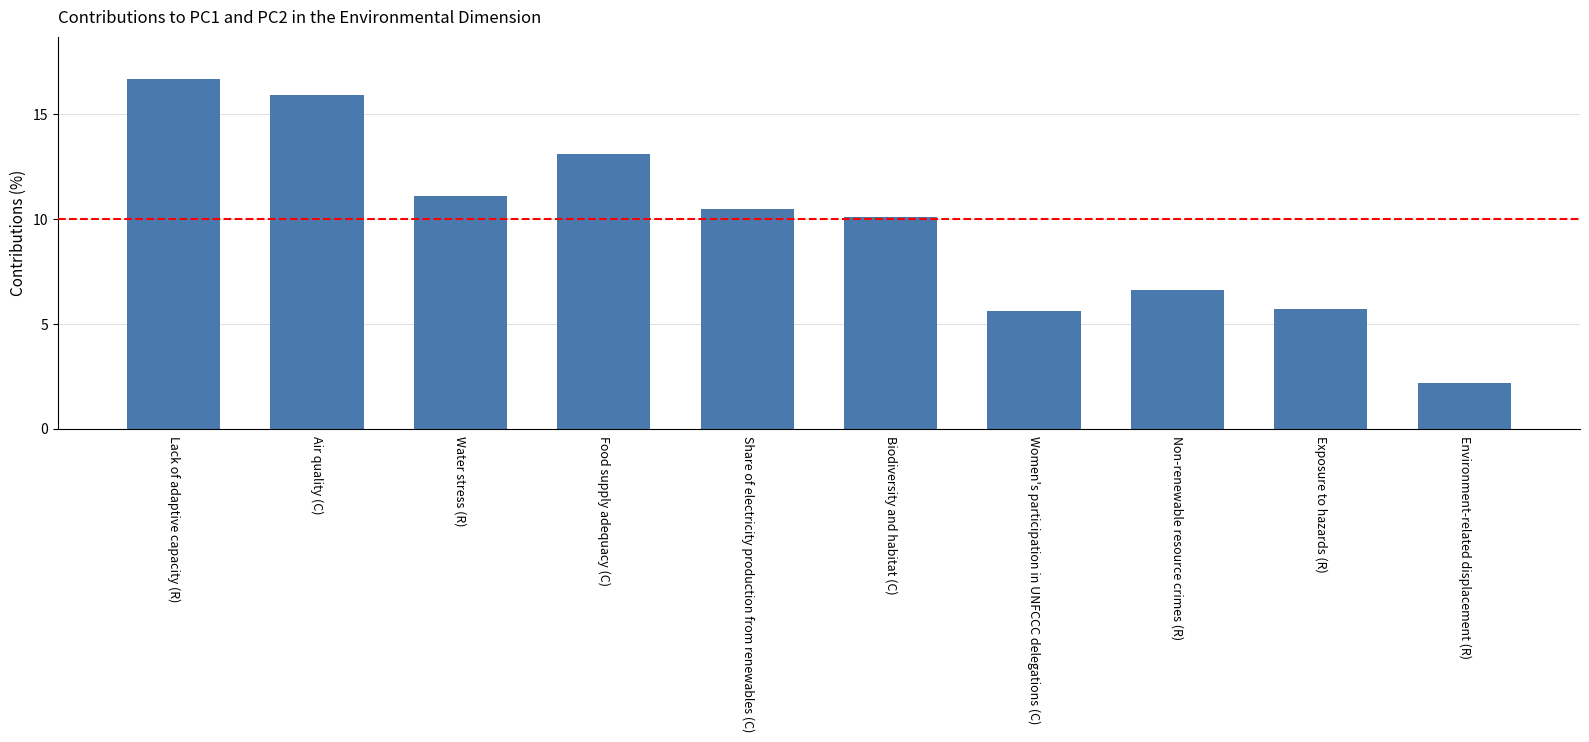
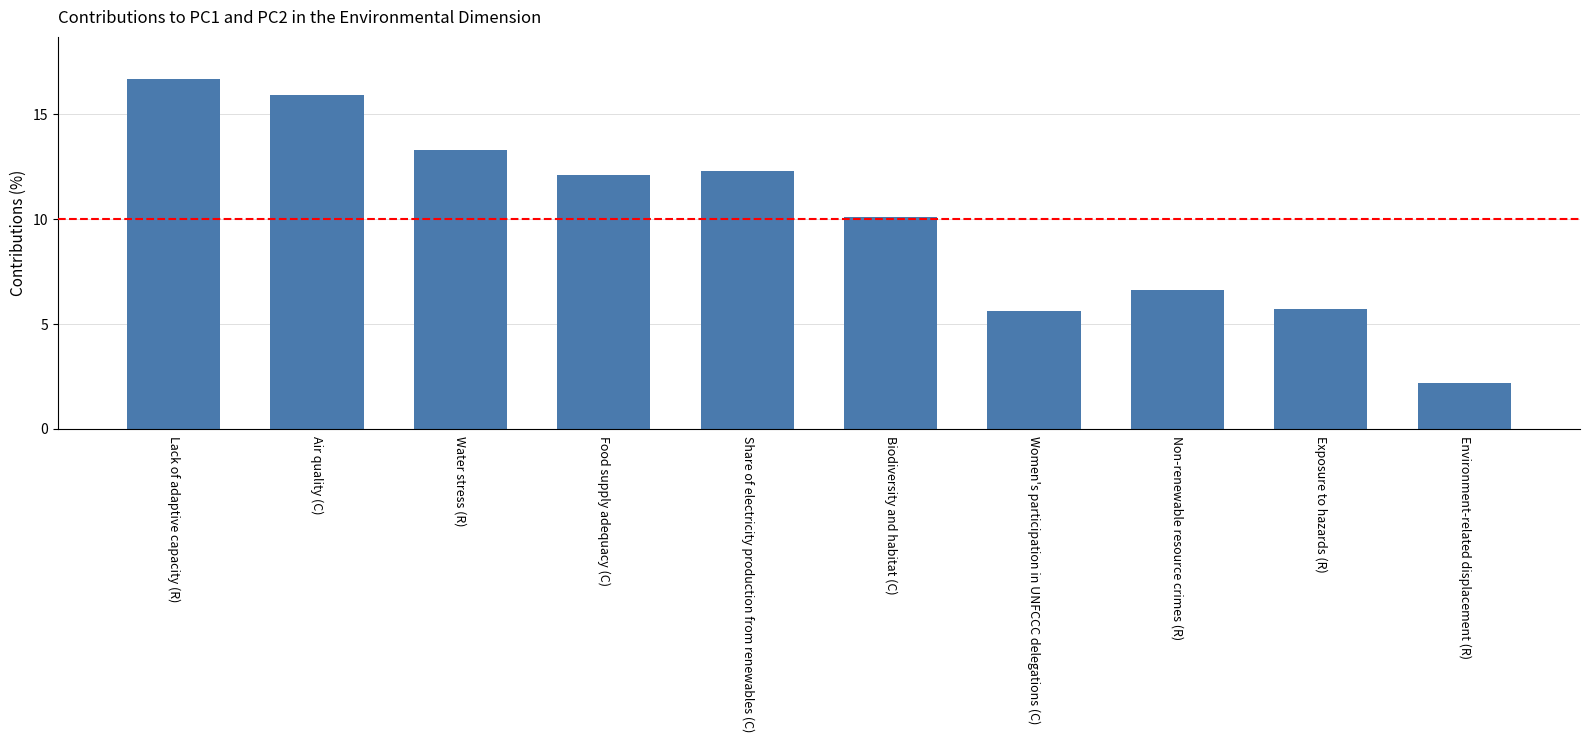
  {
    "Lack of adaptive capacity (R)": 16.7,
    "Air quality (C)": 15.9,
-   "Water stress (R)": 11.1,
-   "Food supply adequacy (C)": 13.1,
-   "Share of electricity production from renewables (C)": 10.5,
+   "Water stress (R)": 13.3,
+   "Food supply adequacy (C)": 12.1,
+   "Share of electricity production from renewables (C)": 12.3,
    "Biodiversity and habitat (C)": 10.1,
    "Women's participation in UNFCCC delegations (C)": 5.6,
    "Non-renewable resource crimes (R)": 6.6,
    "Exposure to hazards (R)": 5.7,
    "Environment-related displacement (R)": 2.2
  }
